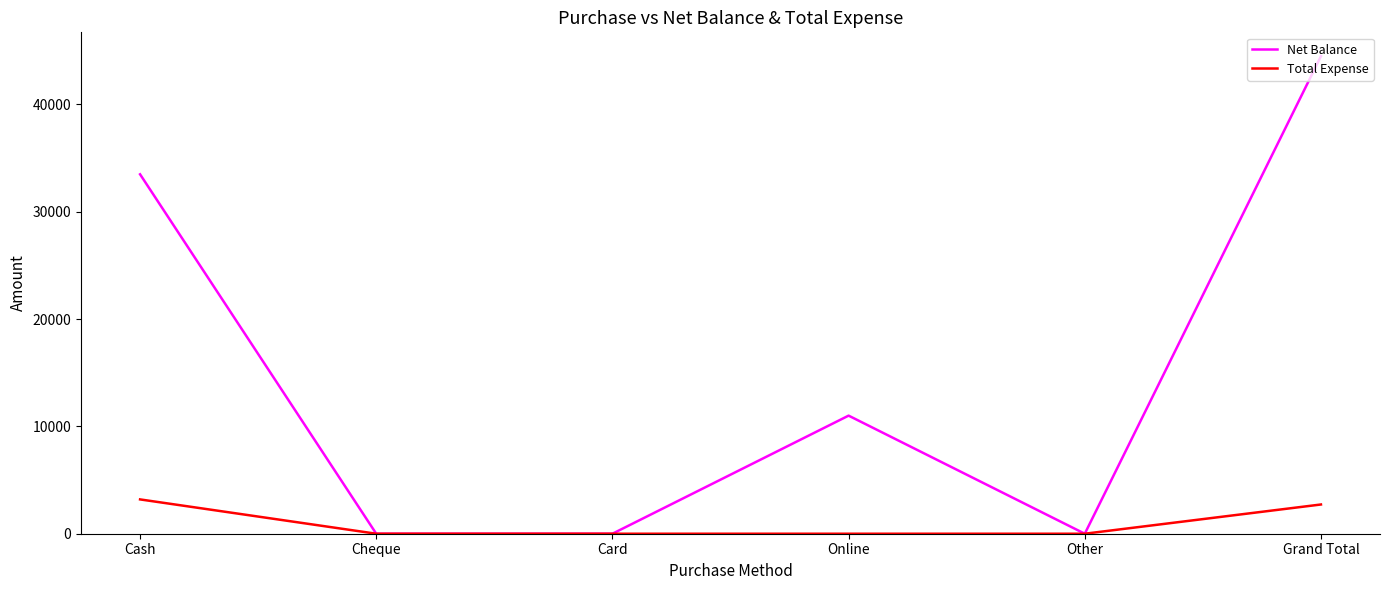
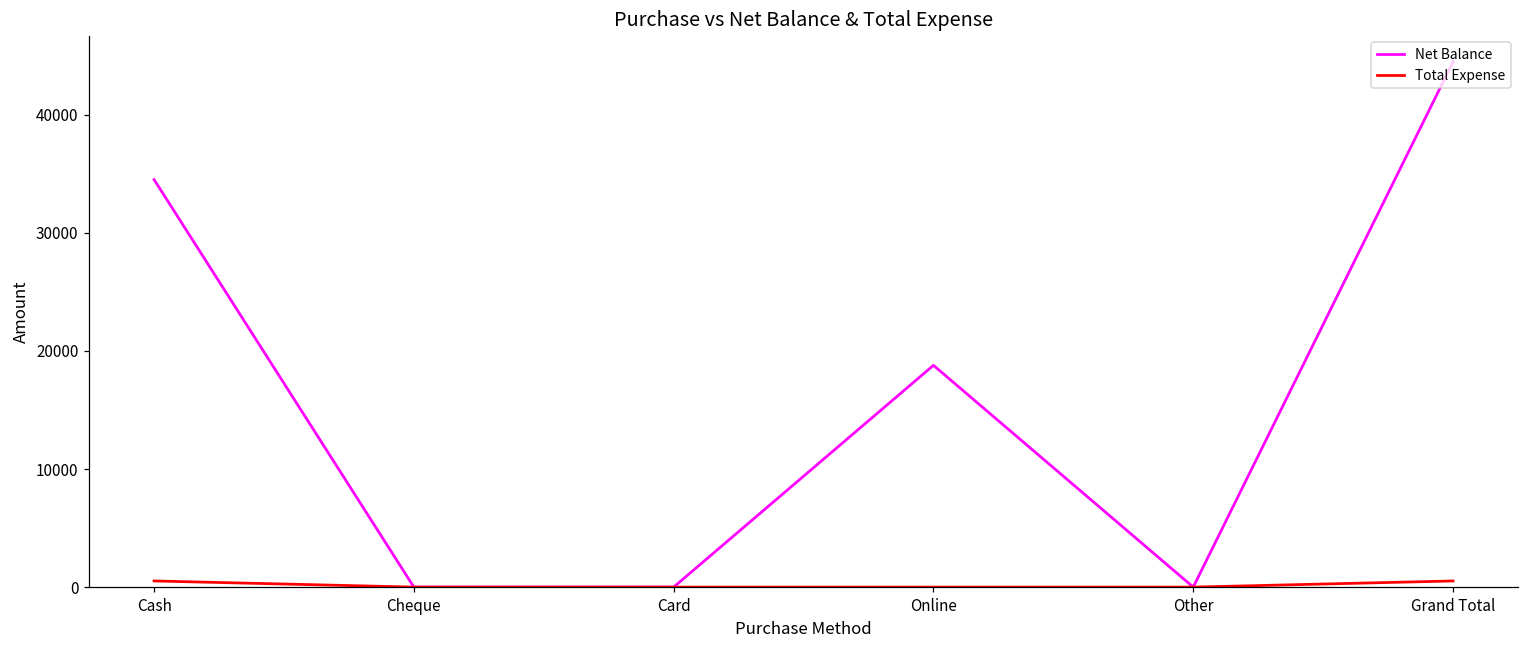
  {
    "Net Balance": {
-     "Cash": 33500,
-     "Online": 11000
+     "Cash": 34500,
+     "Online": 18800
    },
    "Total Expense": {
-     "Cash": 3200,
+     "Cash": 500,
      "Online": 0,
-     "Grand Total": 2700
+     "Grand Total": 500
    }
  }
